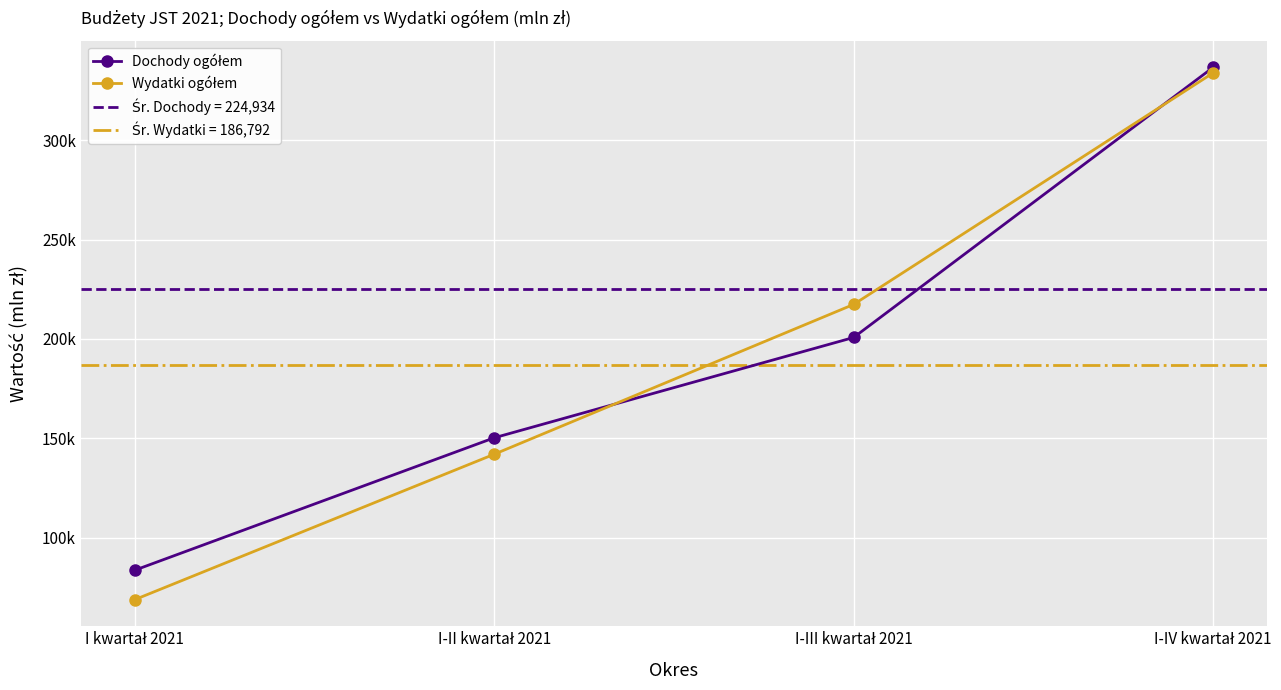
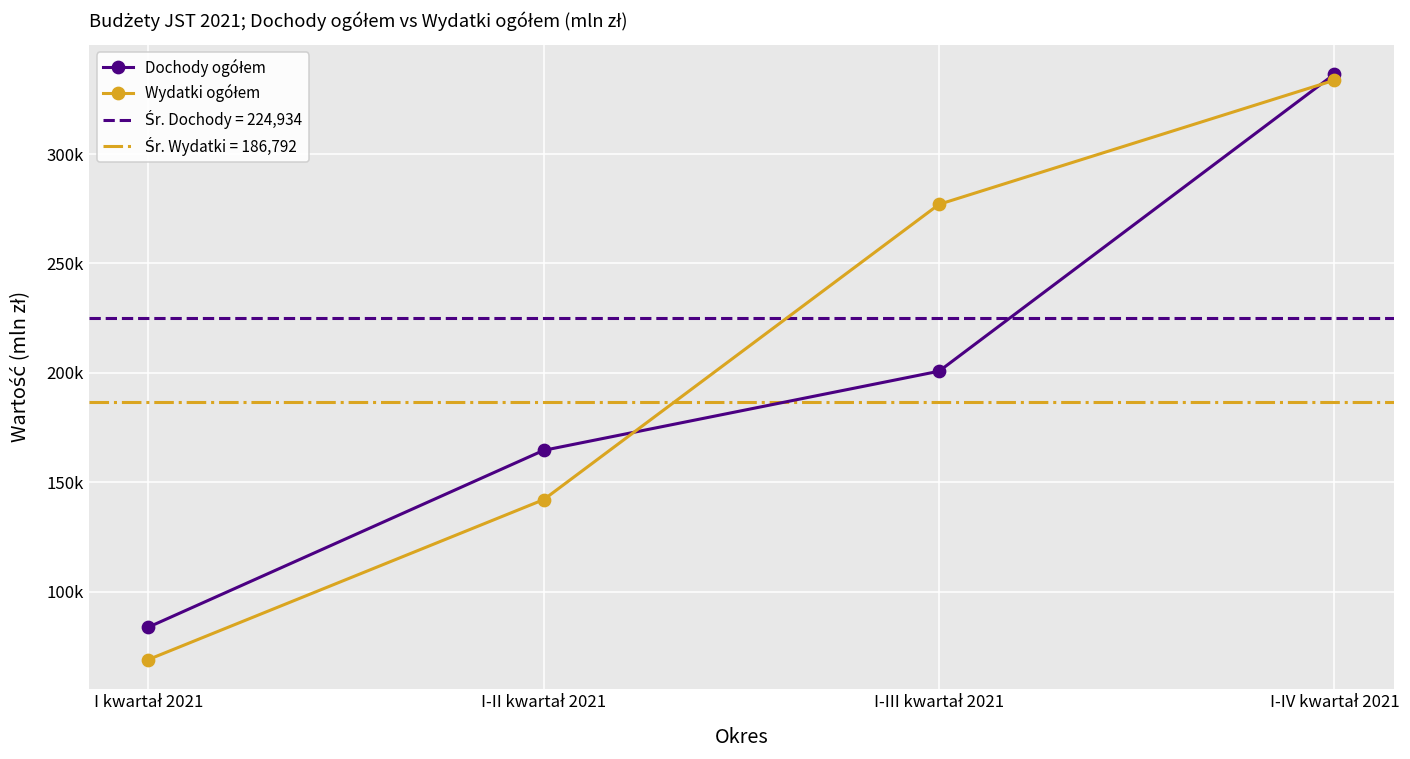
  {
    "Dochody ogółem": {
      "I kwartał 2021": 84000,
-     "I-II kwartał 2021": 150000,
+     "I-II kwartał 2021": 165000,
      "I-III kwartał 2021": 201000,
      "I-IV kwartał 2021": 337000
    },
    "Wydatki ogółem": {
      "I kwartał 2021": 69000,
      "I-II kwartał 2021": 142000,
-     "I-III kwartał 2021": 217000,
+     "I-III kwartał 2021": 277000,
      "I-IV kwartał 2021": 334000
    }
  }
